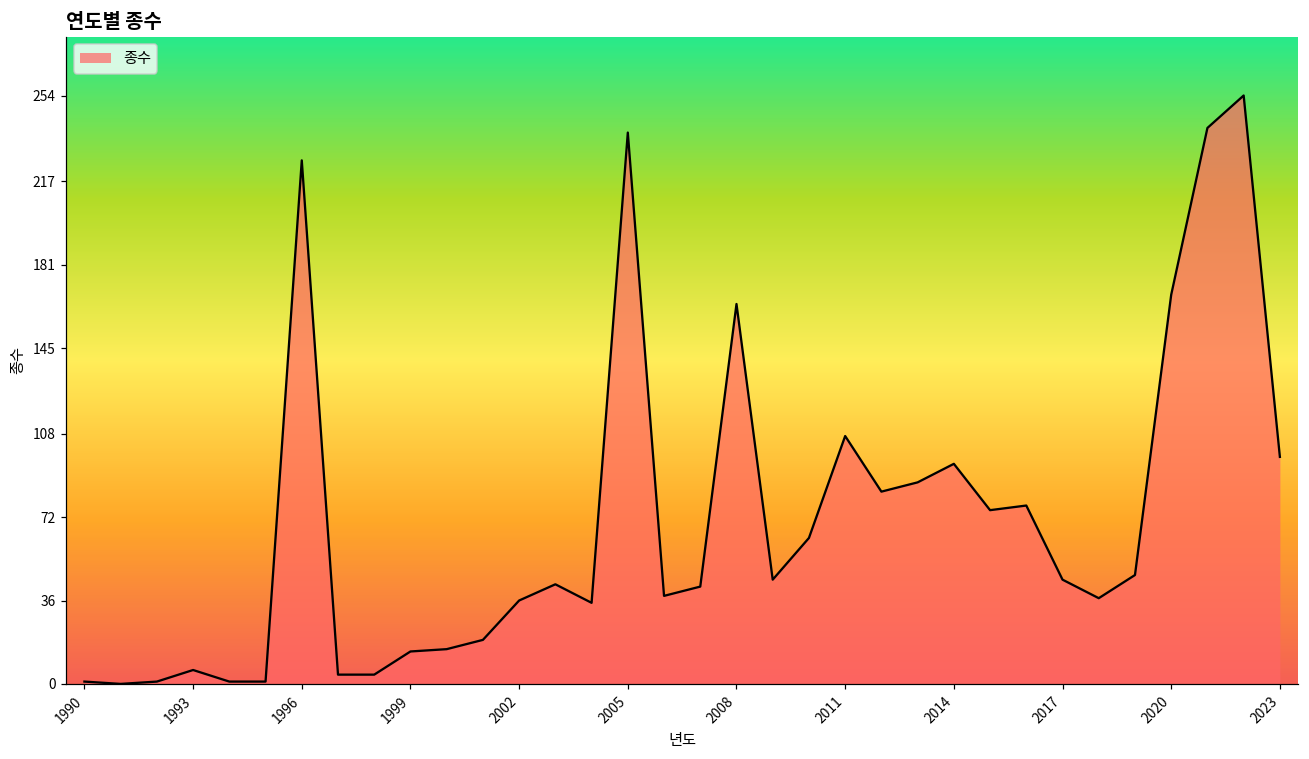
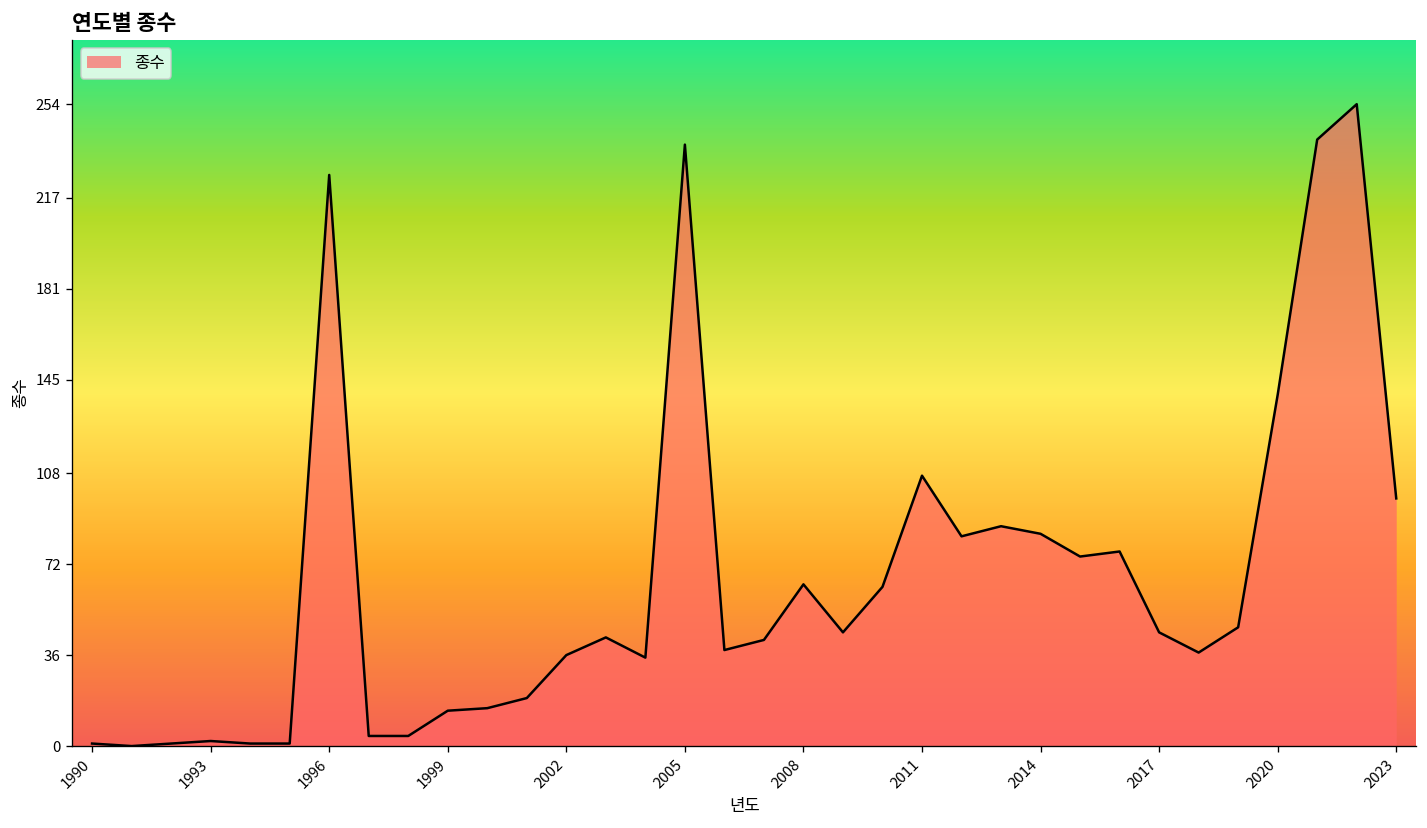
  {
    "1990": 1,
-   "1993": 6,
+   "1993": 2,
    "1996": 226,
    "1999": 14,
    "2002": 36,
    "2005": 238,
-   "2008": 164,
+   "2008": 64,
    "2011": 107,
-   "2014": 95,
+   "2014": 84,
    "2017": 45,
-   "2020": 168,
+   "2020": 139,
    "2023": 98
  }
